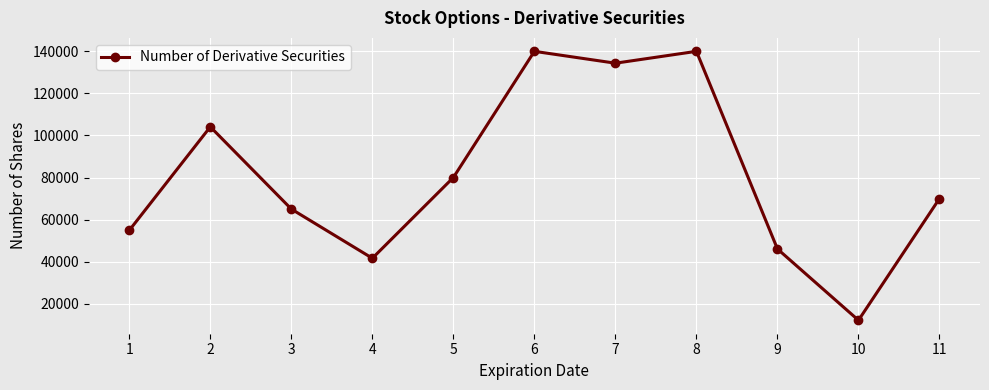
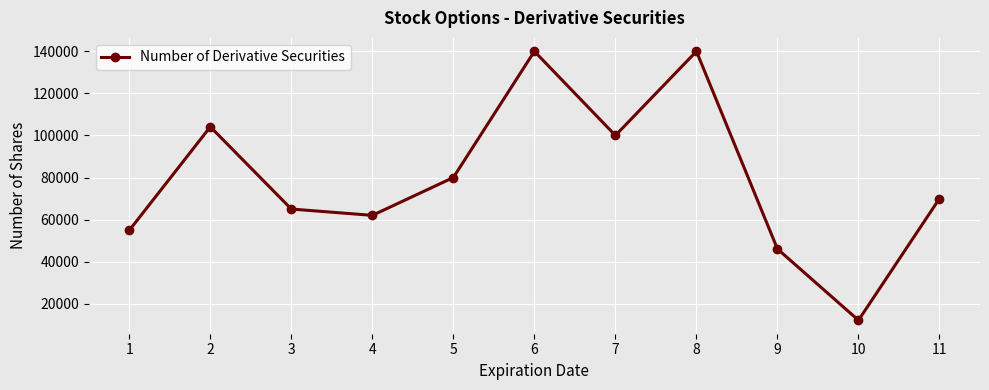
  {
    "1": 55000,
    "2": 104000,
    "3": 65000,
-   "4": 42000,
+   "4": 62000,
    "5": 80000,
    "6": 140000,
-   "7": 134000,
+   "7": 100000,
    "8": 140000,
    "9": 46000,
    "10": 12000,
    "11": 70000
  }
